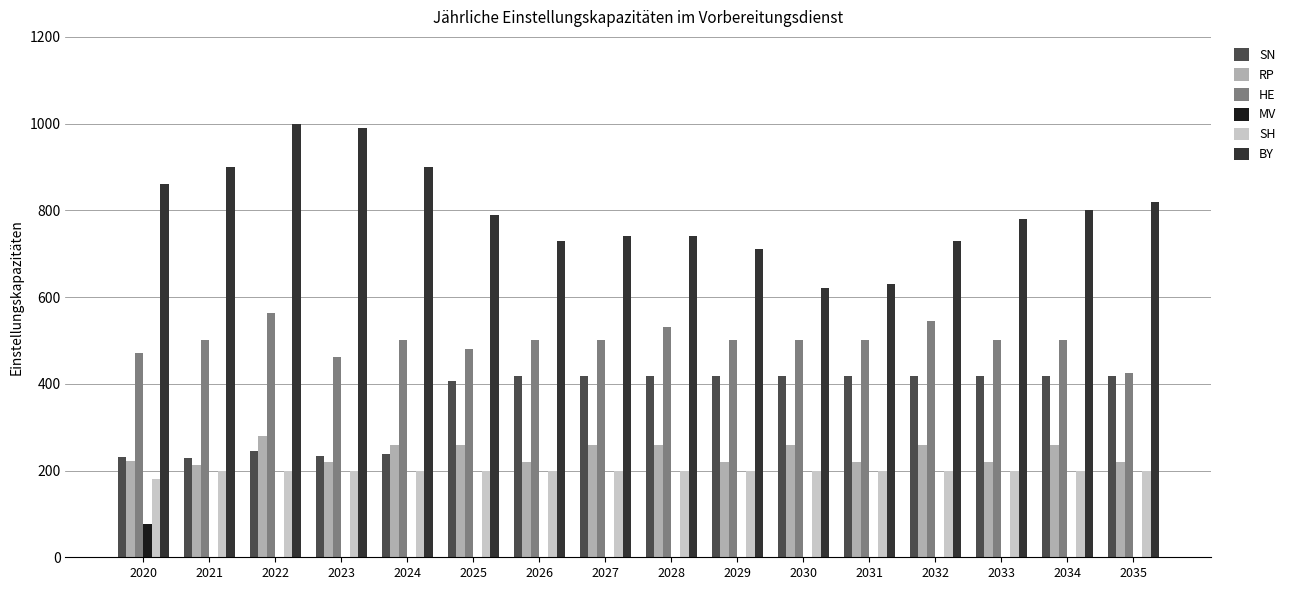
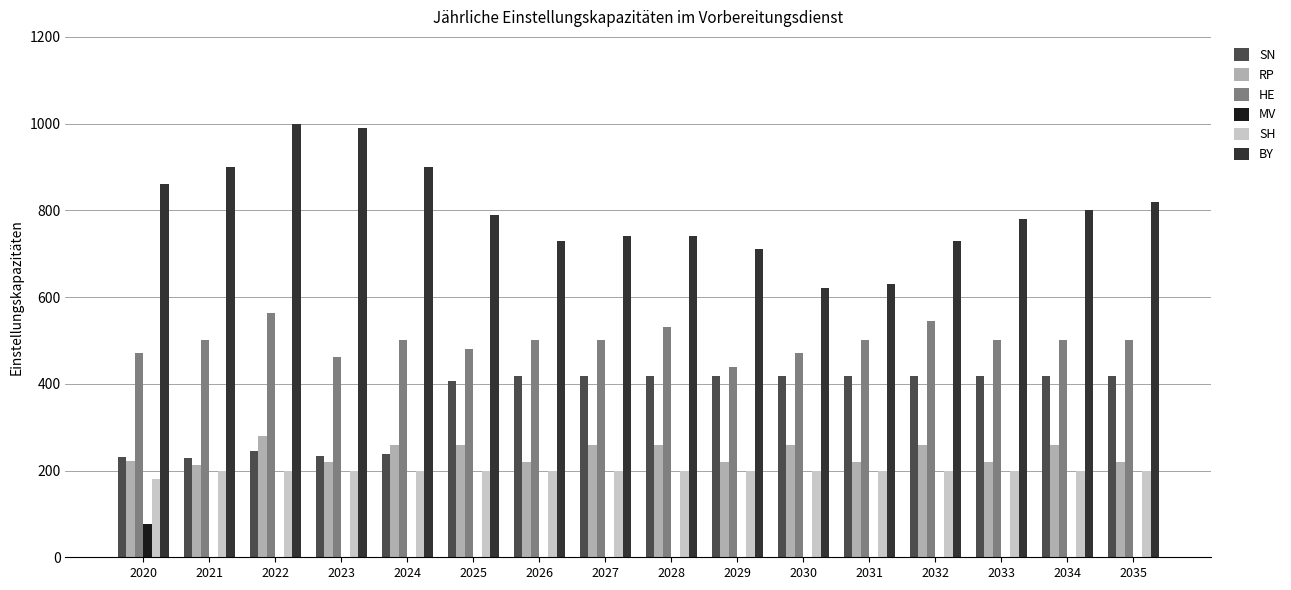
  {
    "HE": {
      "2020": 470,
      "2021": 500,
      "2022": 560,
      "2023": 460,
      "2024": 500,
      "2025": 480,
      "2026": 500,
      "2027": 500,
      "2028": 530,
-     "2029": 500,
-     "2030": 500,
+     "2029": 440,
+     "2030": 470,
      "2031": 500,
      "2032": 550,
      "2033": 500,
      "2034": 500,
-     "2035": 430
+     "2035": 500
    }
  }
